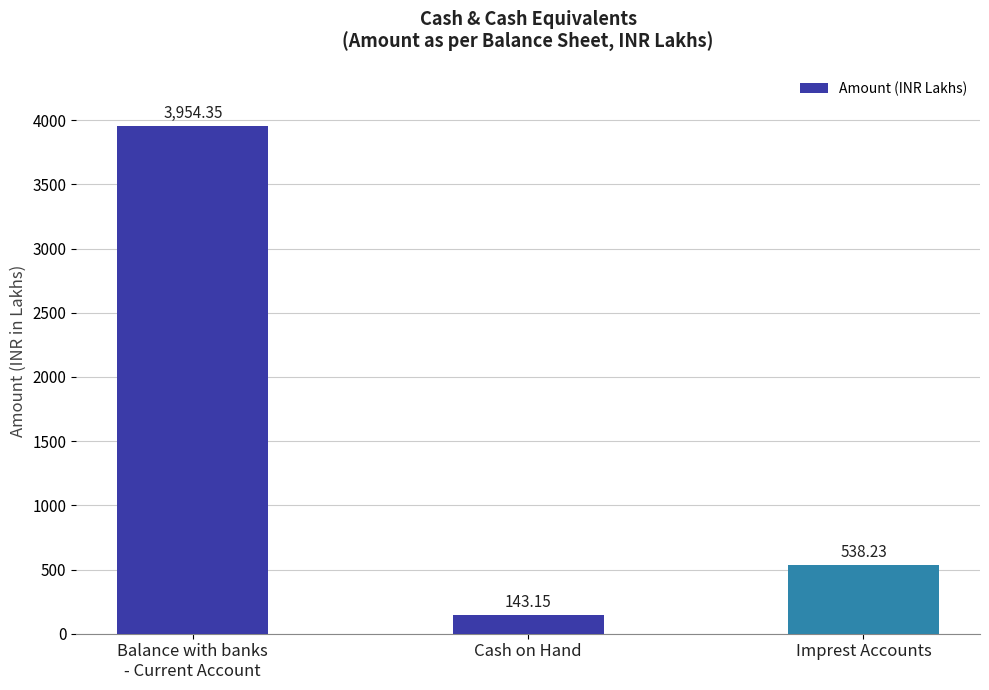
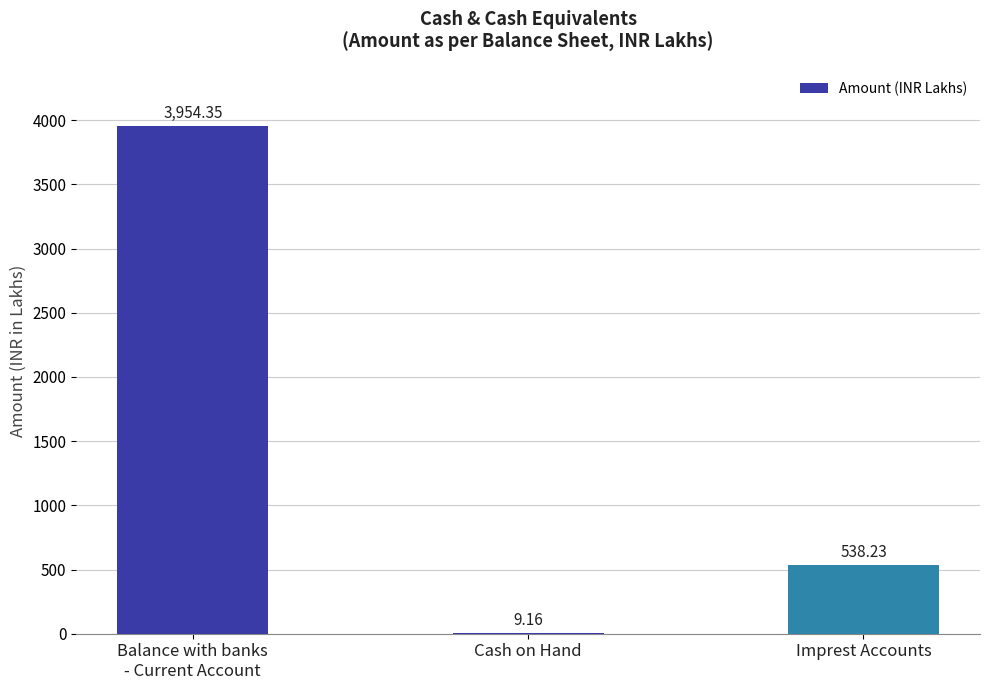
  {
    "Balance with banks - Current Account": "3,954.35",
-   "Cash on Hand": "143.15",
+   "Cash on Hand": "9.16",
    "Imprest Accounts": "538.23"
  }
